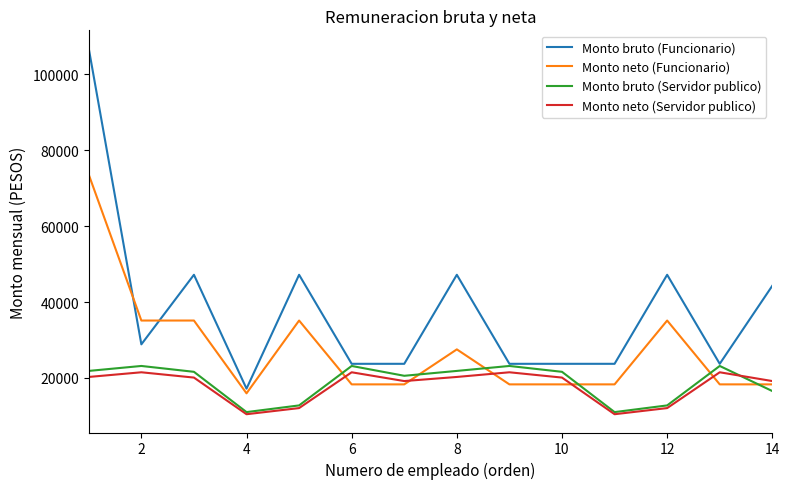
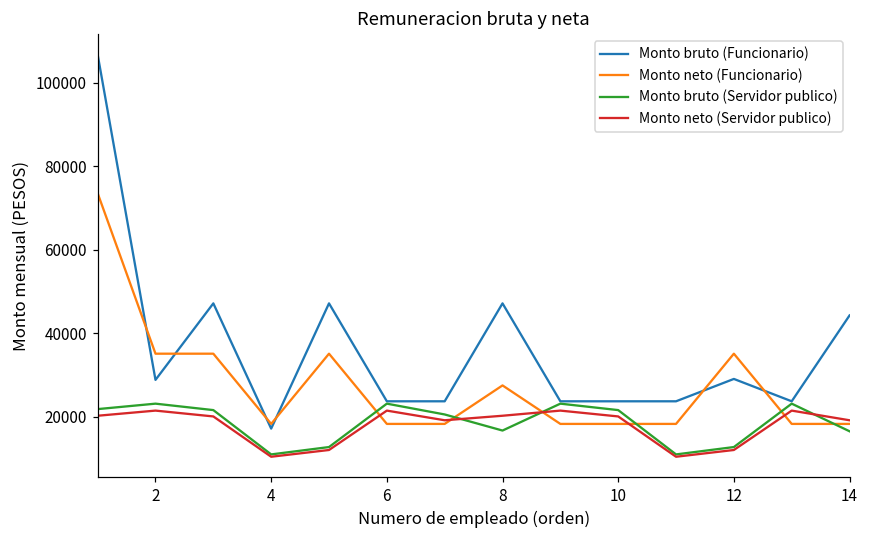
  {
    "Monto bruto (Funcionario)": {
      "2": 29000,
      "4": 17000,
      "8": 47000,
      "10": 24000,
-     "12": 47000,
+     "12": 29000,
      "14": 44000
    },
    "Monto neto (Funcionario)": {
      "2": 35000,
-     "4": 16000,
+     "4": 18000,
      "6": 18000,
      "8": 28000,
      "10": 18000,
      "12": 35000,
      "14": 18000
    },
    "Monto bruto (Servidor publico)": {
      "2": 23000,
-     "8": 22000,
+     "8": 17000,
      "10": 22000,
      "12": 13000,
      "14": 17000
    },
    "Monto neto (Servidor publico)": {
      "2": 21000,
      "6": 21000,
      "8": 20000,
      "10": 20000,
      "12": 12000,
      "14": 19000
    }
  }
